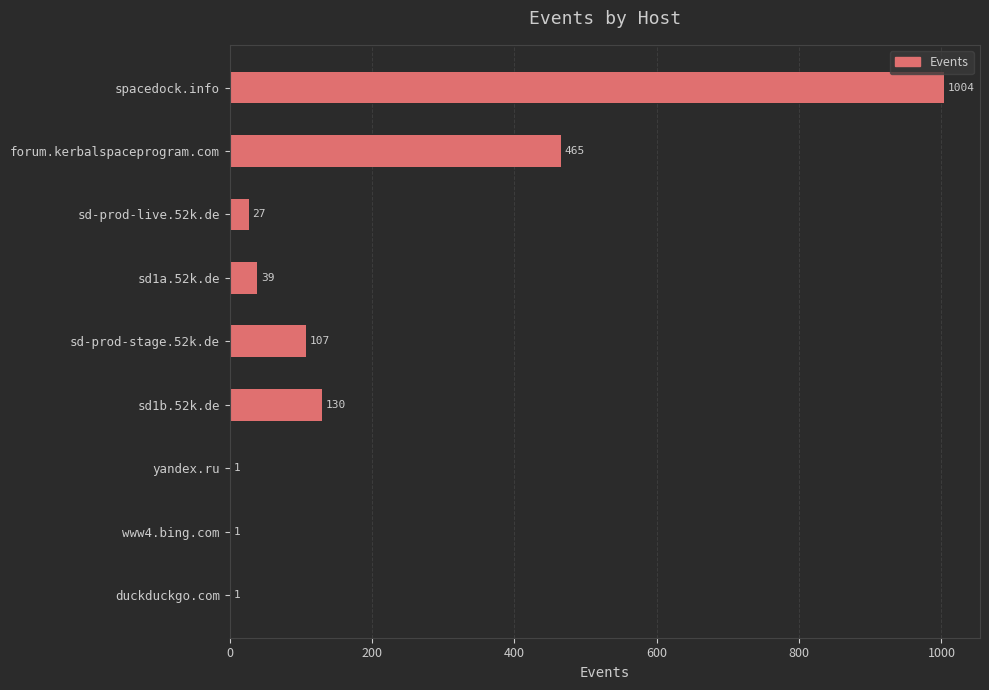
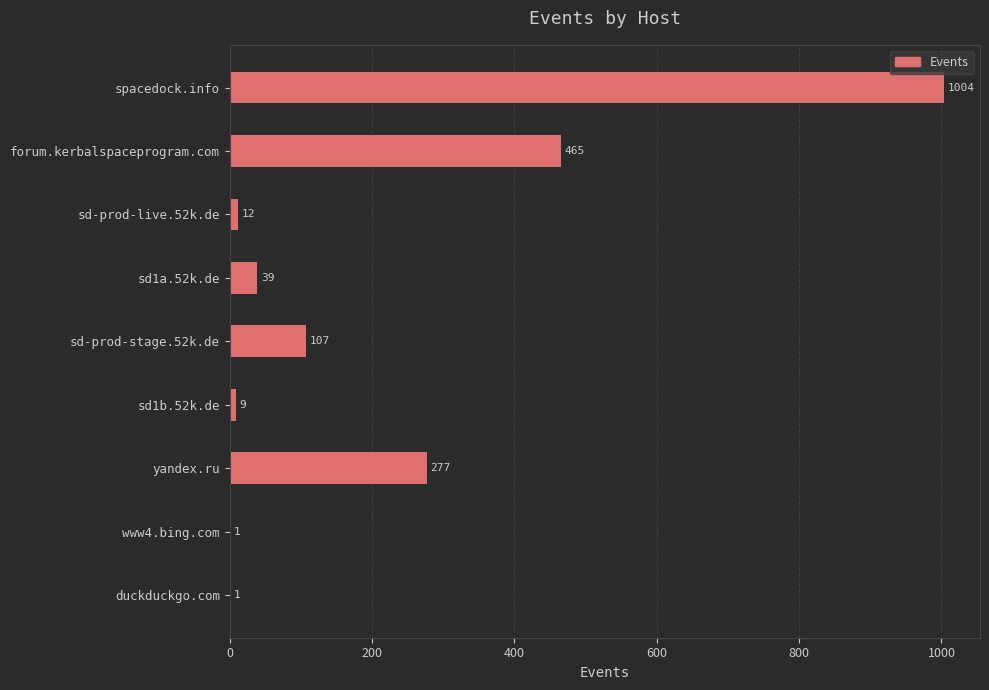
  {
    "spacedock.info": 1004,
    "forum.kerbalspaceprogram.com": 465,
-   "sd-prod-live.52k.de": 27,
+   "sd-prod-live.52k.de": 12,
    "sd1a.52k.de": 39,
    "sd-prod-stage.52k.de": 107,
-   "sd1b.52k.de": 130,
-   "yandex.ru": 1,
+   "sd1b.52k.de": 9,
+   "yandex.ru": 277,
    "www4.bing.com": 1,
    "duckduckgo.com": 1
  }
